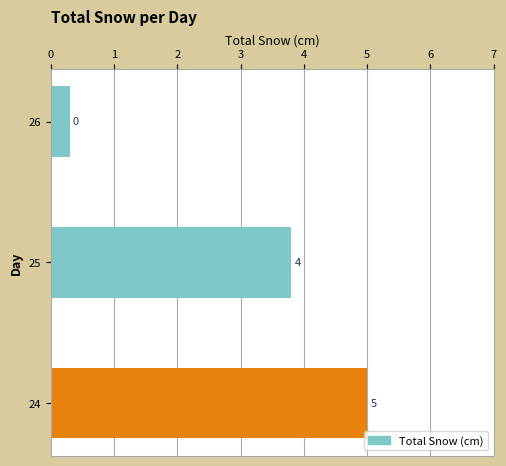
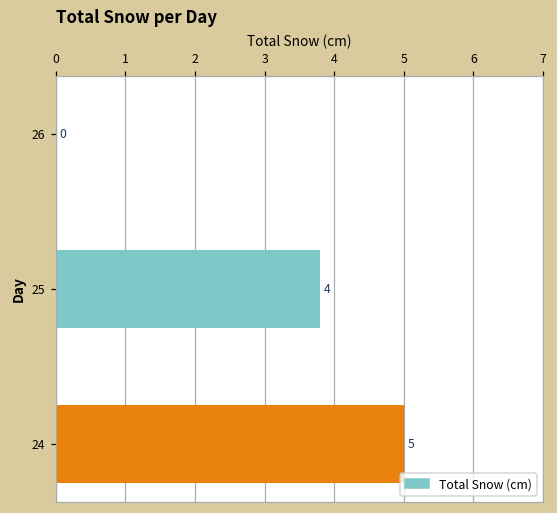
  {
-   "26": 0.3
+   "26": 0.0
  }
